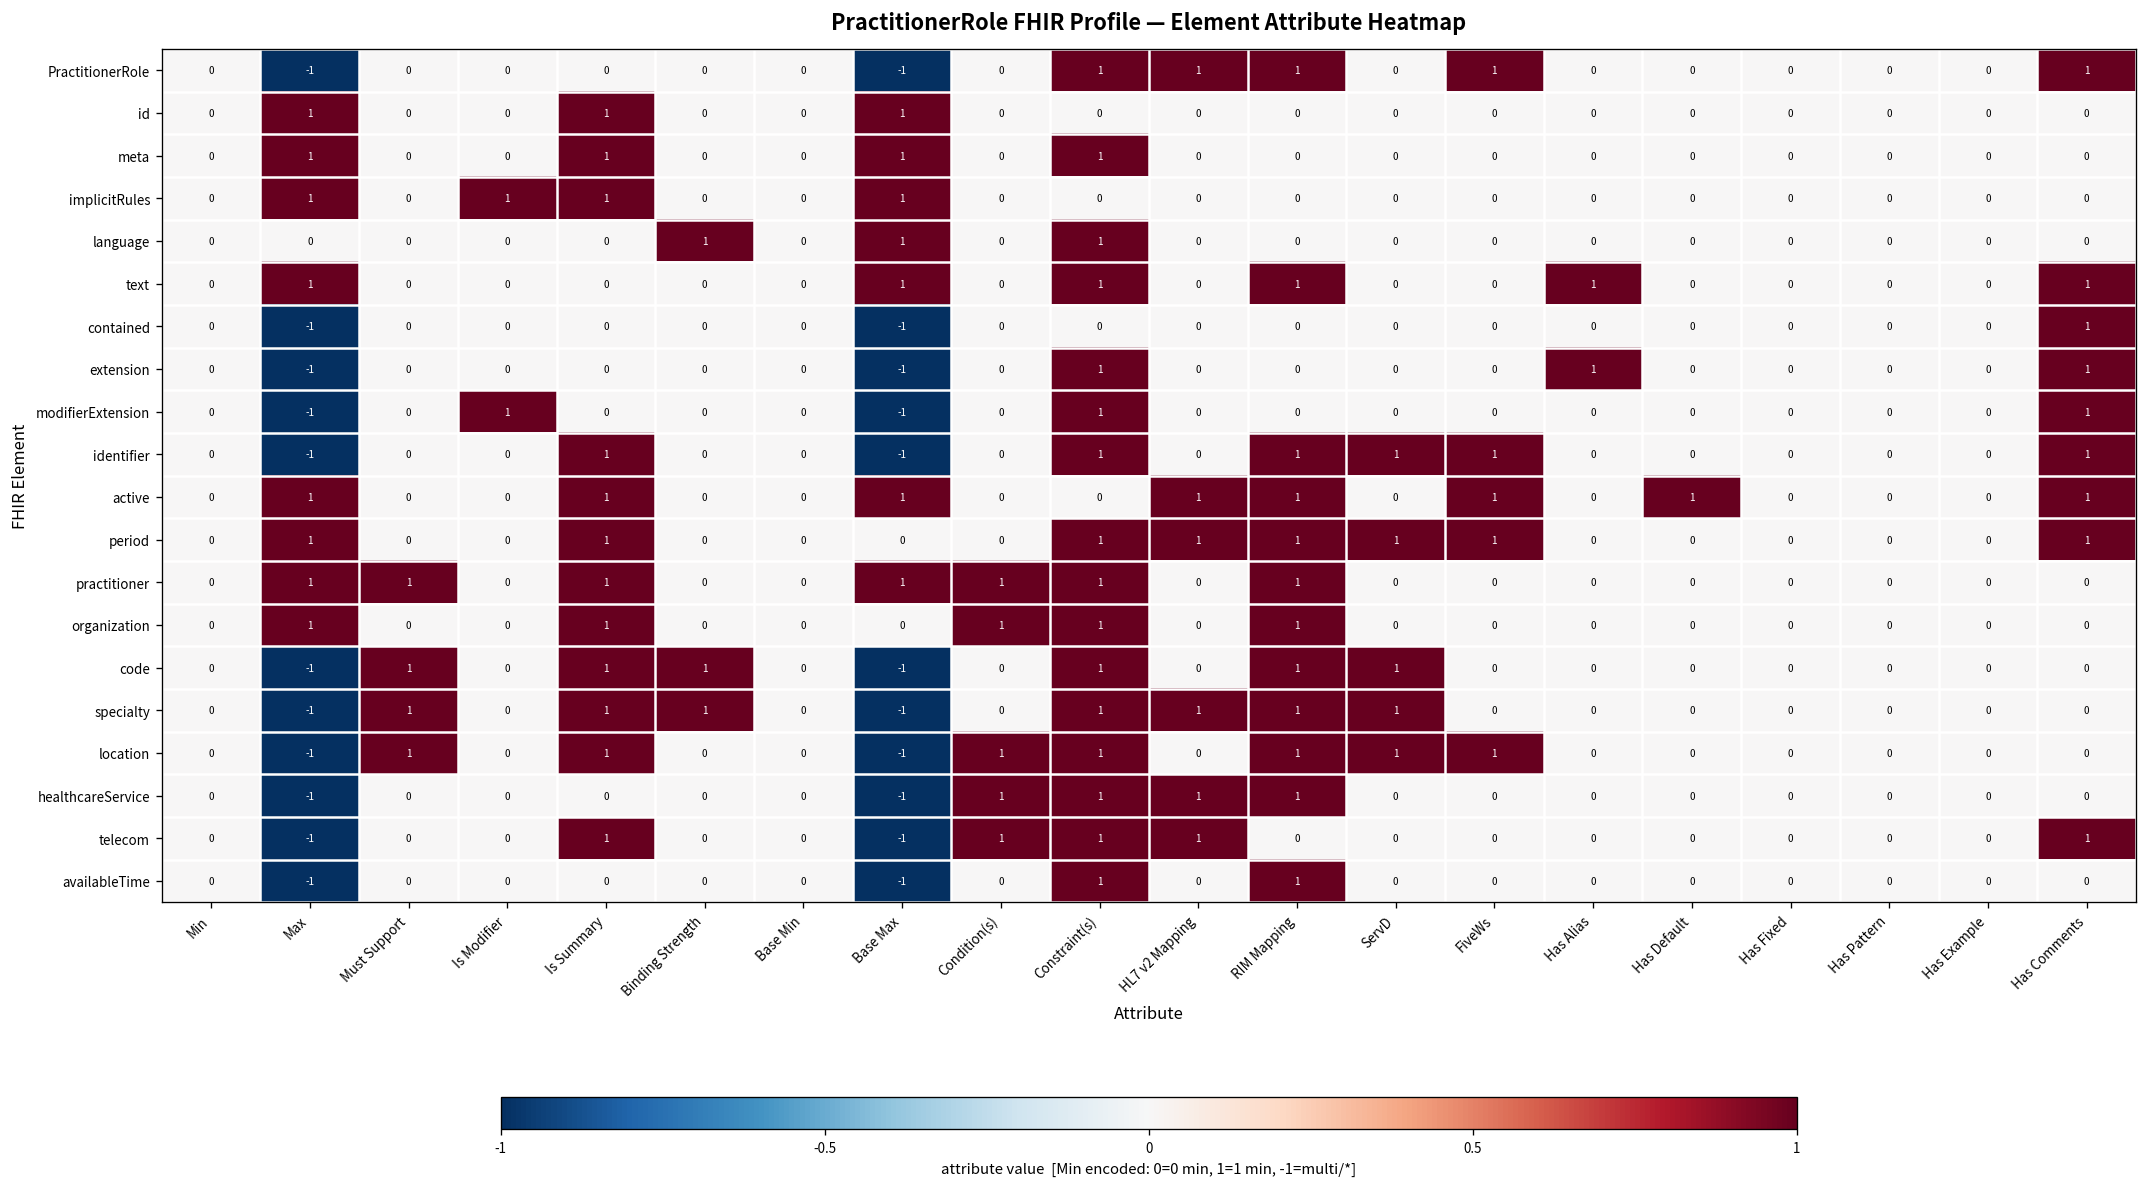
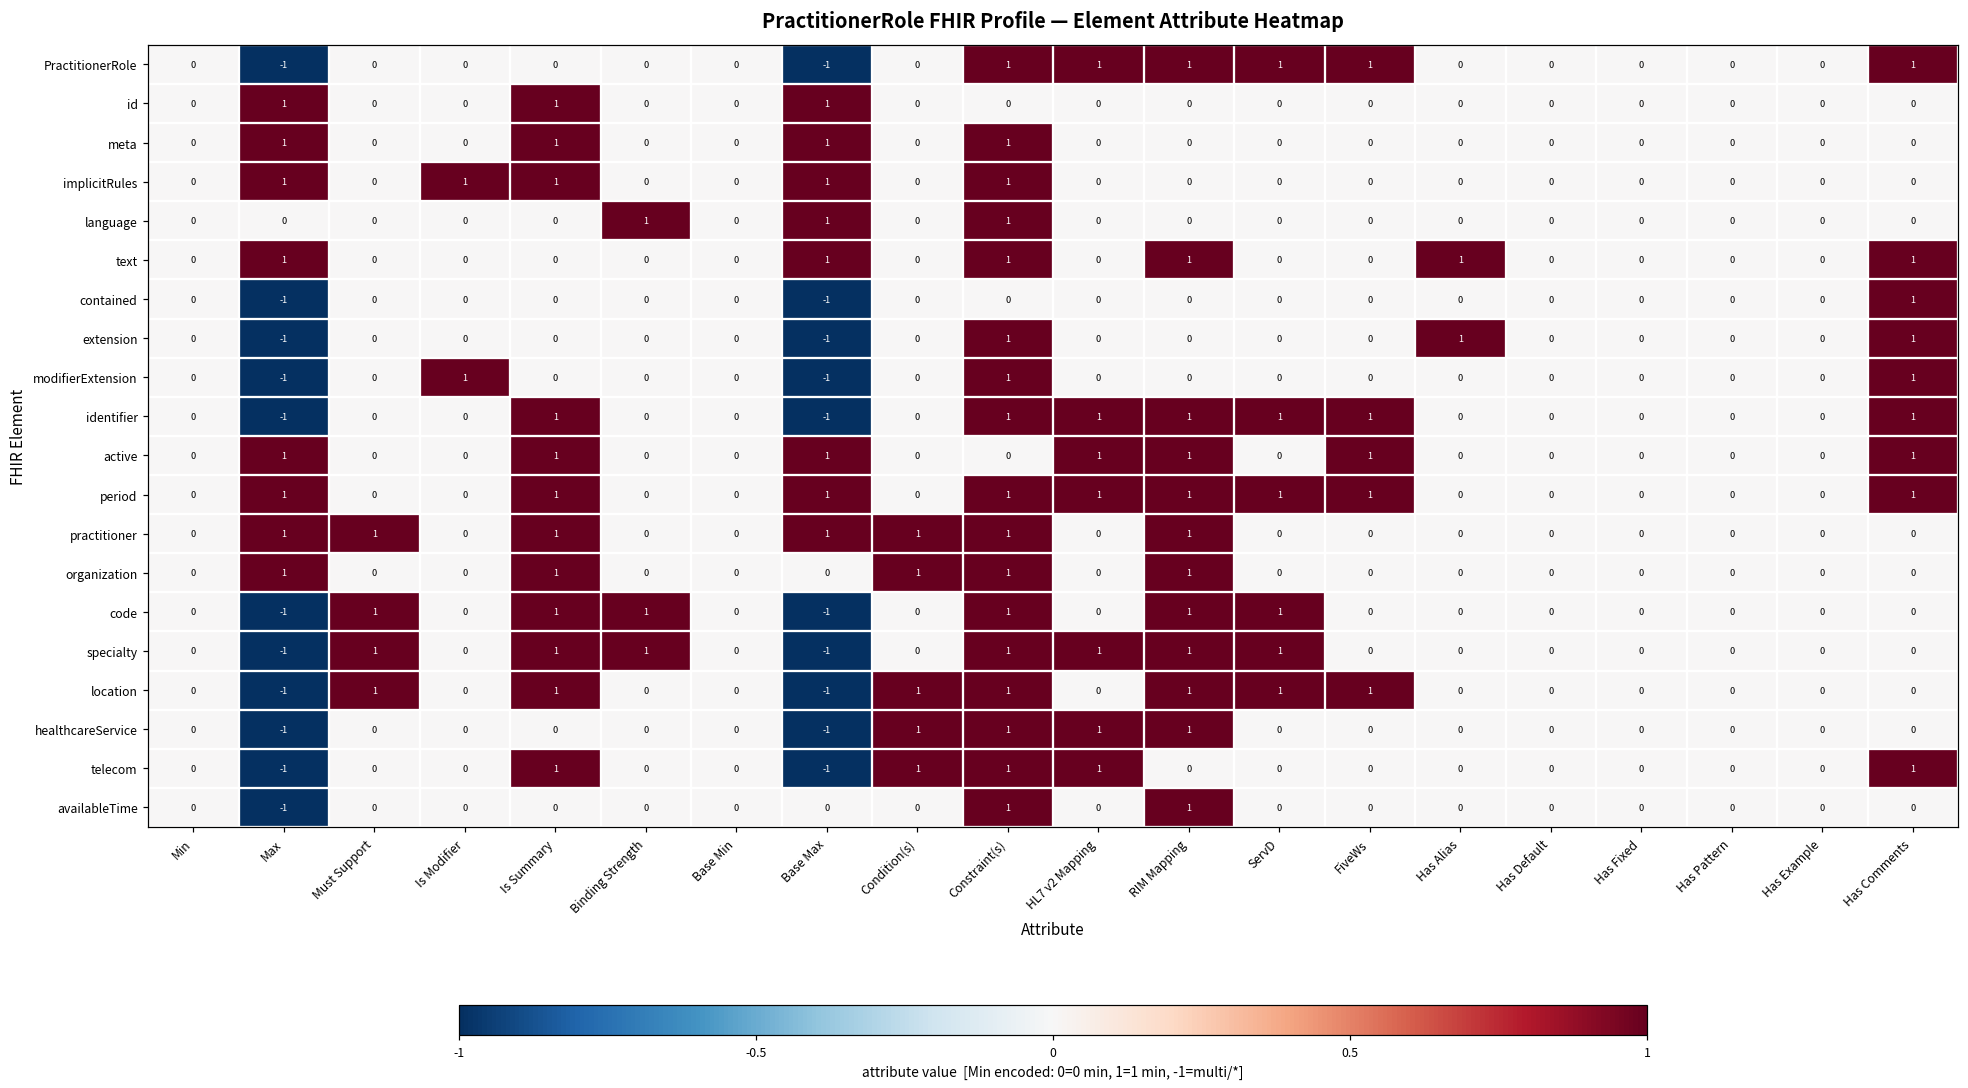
  {
    "PractitionerRole": {
      "Min": 0,
      "Max": -1,
      "Must Support": 0,
      "Is Modifier": 0,
      "Is Summary": 0,
      "Binding Strength": 0,
      "Base Min": 0,
      "Base Max": -1,
      "Condition(s)": 0,
      "Constraint(s)": 1,
      "HL7 v2 Mapping": 1,
      "RIM Mapping": 1,
-     "ServD": 0,
+     "ServD": 1,
      "FiveWs": 1,
      "Has Alias": 0,
      "Has Default": 0,
      "Has Fixed": 0,
      "Has Pattern": 0,
      "Has Example": 0,
      "Has Comments": 1
    },
    "implicitRules": {
      "Min": 0,
      "Max": 1,
      "Must Support": 0,
      "Is Modifier": 1,
      "Is Summary": 1,
      "Binding Strength": 0,
      "Base Min": 0,
      "Base Max": 1,
      "Condition(s)": 0,
-     "Constraint(s)": 0,
+     "Constraint(s)": 1,
      "HL7 v2 Mapping": 0,
      "RIM Mapping": 0,
      "ServD": 0,
      "FiveWs": 0,
      "Has Alias": 0,
      "Has Default": 0,
      "Has Fixed": 0,
      "Has Pattern": 0,
      "Has Example": 0,
      "Has Comments": 0
    },
    "identifier": {
      "Min": 0,
      "Max": -1,
      "Must Support": 0,
      "Is Modifier": 0,
      "Is Summary": 1,
      "Binding Strength": 0,
      "Base Min": 0,
      "Base Max": -1,
      "Condition(s)": 0,
      "Constraint(s)": 1,
-     "HL7 v2 Mapping": 0,
+     "HL7 v2 Mapping": 1,
      "RIM Mapping": 1,
      "ServD": 1,
      "FiveWs": 1,
      "Has Alias": 0,
      "Has Default": 0,
      "Has Fixed": 0,
      "Has Pattern": 0,
      "Has Example": 0,
      "Has Comments": 1
    },
    "active": {
      "Min": 0,
      "Max": 1,
      "Must Support": 0,
      "Is Modifier": 0,
      "Is Summary": 1,
      "Binding Strength": 0,
      "Base Min": 0,
      "Base Max": 1,
      "Condition(s)": 0,
      "Constraint(s)": 0,
      "HL7 v2 Mapping": 1,
      "RIM Mapping": 1,
      "ServD": 0,
      "FiveWs": 1,
      "Has Alias": 0,
-     "Has Default": 1,
+     "Has Default": 0,
      "Has Fixed": 0,
      "Has Pattern": 0,
      "Has Example": 0,
      "Has Comments": 1
    },
    "period": {
      "Min": 0,
      "Max": 1,
      "Must Support": 0,
      "Is Modifier": 0,
      "Is Summary": 1,
      "Binding Strength": 0,
      "Base Min": 0,
-     "Base Max": 0,
+     "Base Max": 1,
      "Condition(s)": 0,
      "Constraint(s)": 1,
      "HL7 v2 Mapping": 1,
      "RIM Mapping": 1,
      "ServD": 1,
      "FiveWs": 1,
      "Has Alias": 0,
      "Has Default": 0,
      "Has Fixed": 0,
      "Has Pattern": 0,
      "Has Example": 0,
      "Has Comments": 1
    },
    "availableTime": {
      "Min": 0,
      "Max": -1,
      "Must Support": 0,
      "Is Modifier": 0,
      "Is Summary": 0,
      "Binding Strength": 0,
      "Base Min": 0,
-     "Base Max": -1,
+     "Base Max": 0,
      "Condition(s)": 0,
      "Constraint(s)": 1,
      "HL7 v2 Mapping": 0,
      "RIM Mapping": 1,
      "ServD": 0,
      "FiveWs": 0,
      "Has Alias": 0,
      "Has Default": 0,
      "Has Fixed": 0,
      "Has Pattern": 0,
      "Has Example": 0,
      "Has Comments": 0
    }
  }
